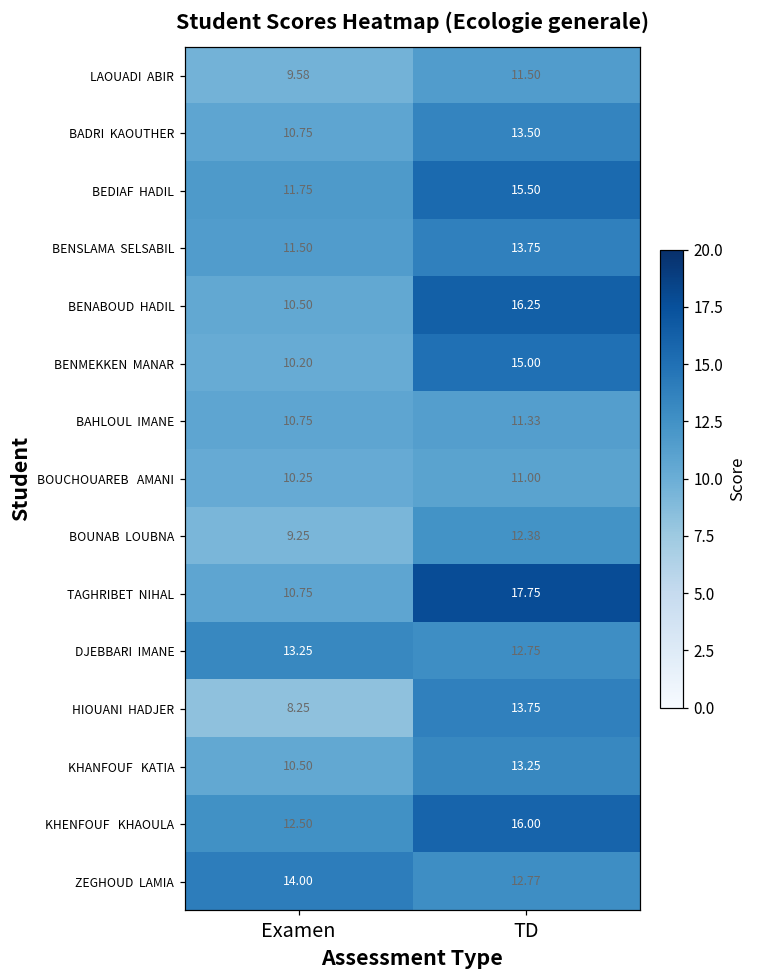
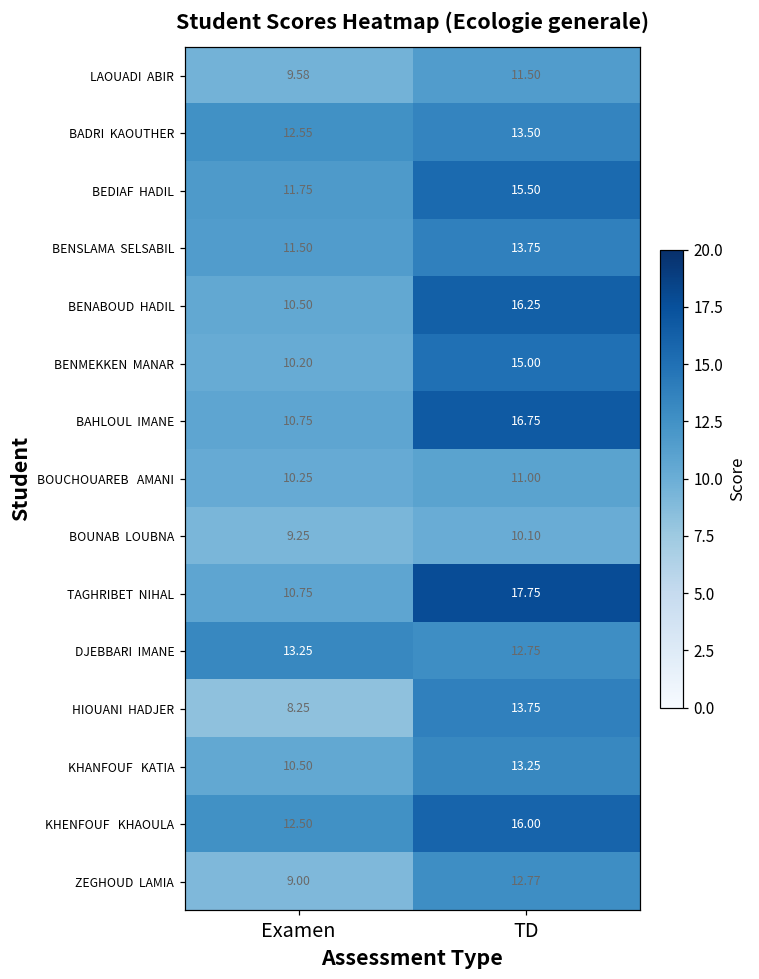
  {
    "LAOUADI ABIR": {
      "Examen": 9.58,
      "TD": 11.50
    },
    "BADRI KAOUTHER": {
-     "Examen": 10.75,
+     "Examen": 12.55,
      "TD": 13.50
    },
    "BEDIAF HADIL": {
      "Examen": 11.75,
      "TD": 15.50
    },
    "BENSLAMA SELSABIL": {
      "Examen": 11.50,
      "TD": 13.75
    },
    "BENABOUD HADIL": {
      "Examen": 10.50,
      "TD": 16.25
    },
    "BENMEKKEN MANAR": {
      "Examen": 10.20,
      "TD": 15.00
    },
    "BAHLOUL IMANE": {
      "Examen": 10.75,
-     "TD": 11.33
+     "TD": 16.75
    },
    "BOUCHOUAREB AMANI": {
      "Examen": 10.25,
      "TD": 11.00
    },
    "BOUNAB LOUBNA": {
      "Examen": 9.25,
-     "TD": 12.38
+     "TD": 10.10
    },
    "TAGHRIBET NIHAL": {
      "Examen": 10.75,
      "TD": 17.75
    },
    "DJEBBARI IMANE": {
      "Examen": 13.25,
      "TD": 12.75
    },
    "HIOUANI HADJER": {
      "Examen": 8.25,
      "TD": 13.75
    },
    "KHANFOUF KATIA": {
      "Examen": 10.50,
      "TD": 13.25
    },
    "KHENFOUF KHAOULA": {
      "Examen": 12.50,
      "TD": 16.00
    },
    "ZEGHOUD LAMIA": {
-     "Examen": 14.00,
+     "Examen": 9.00,
      "TD": 12.77
    }
  }
